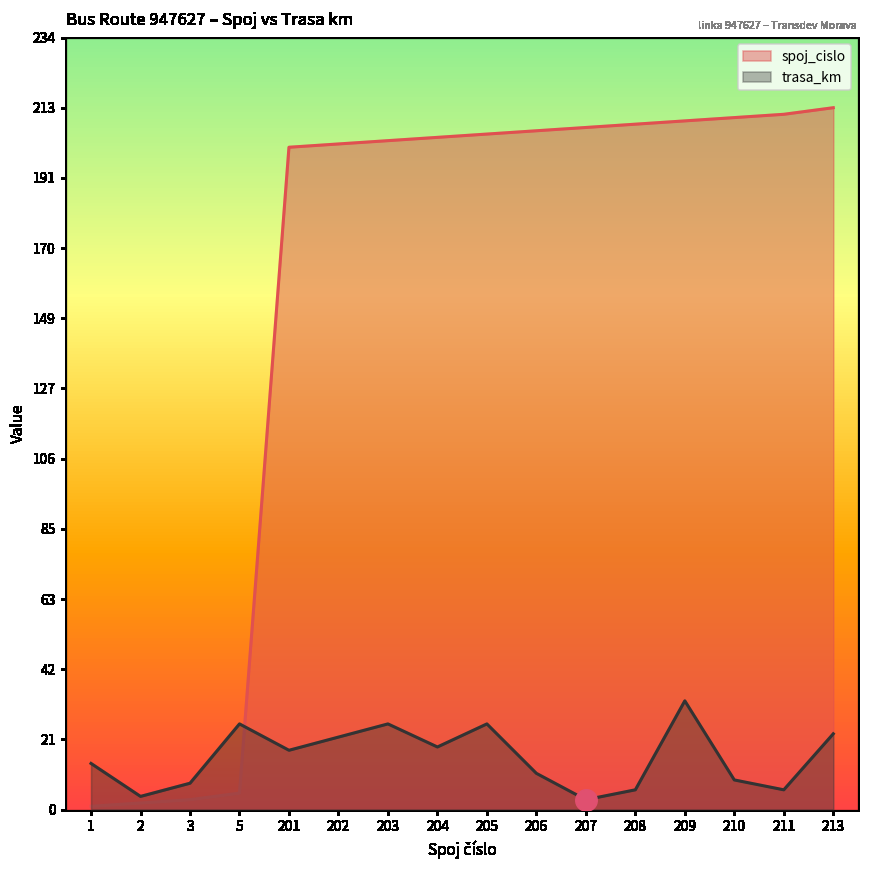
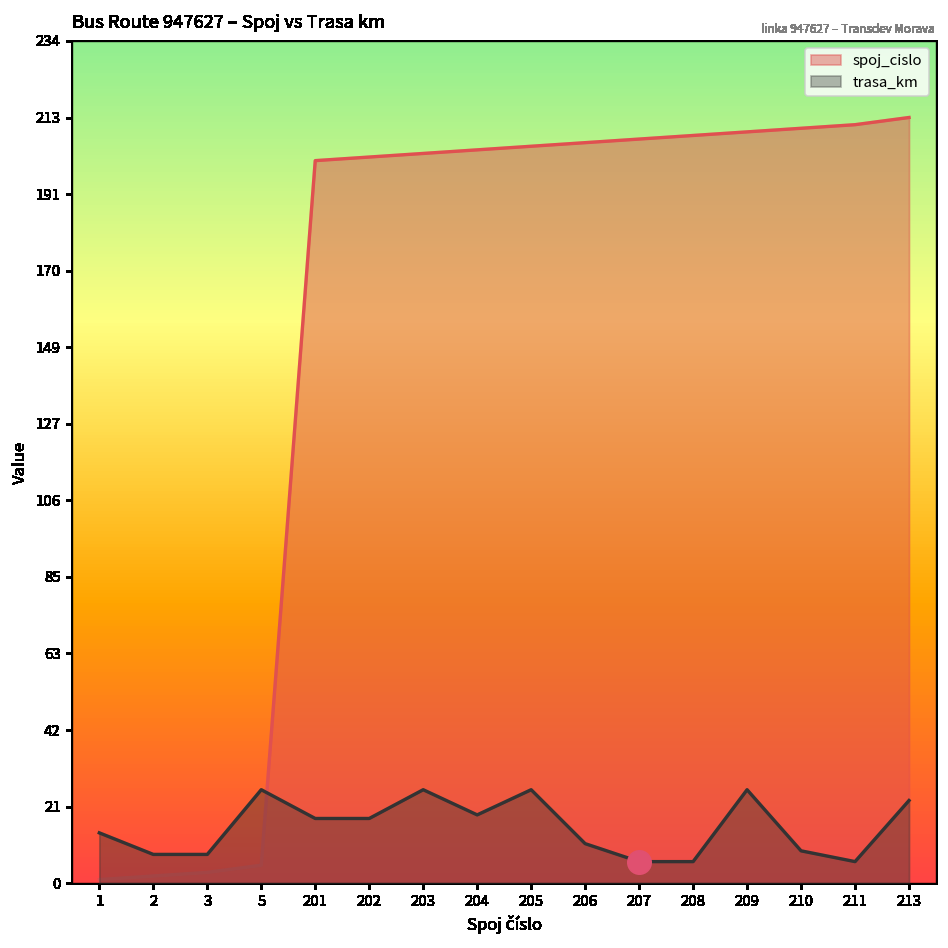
  {
    "trasa_km": {
      "1": 14,
-     "2": 4,
+     "2": 8,
      "3": 8,
      "5": 26,
      "201": 18,
-     "202": 22,
+     "202": 18,
      "203": 26,
      "204": 19,
      "205": 26,
      "206": 11,
-     "207": 3,
+     "207": 6,
      "208": 6,
-     "209": 33,
+     "209": 26,
      "210": 9,
      "211": 6,
      "213": 23
    }
  }
